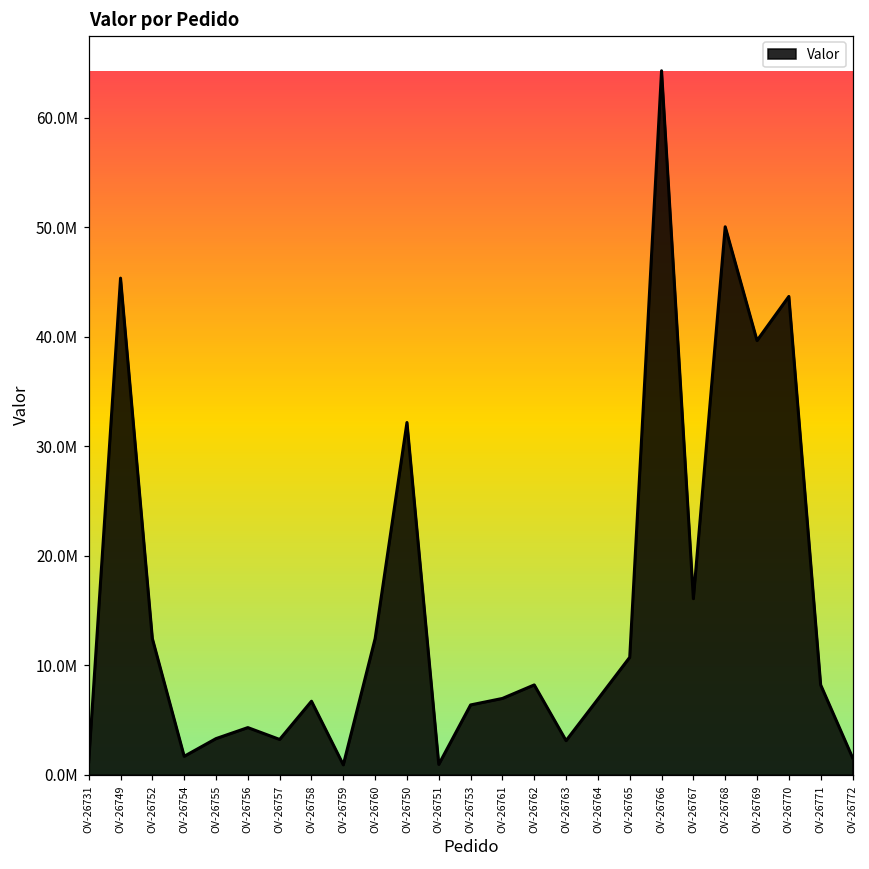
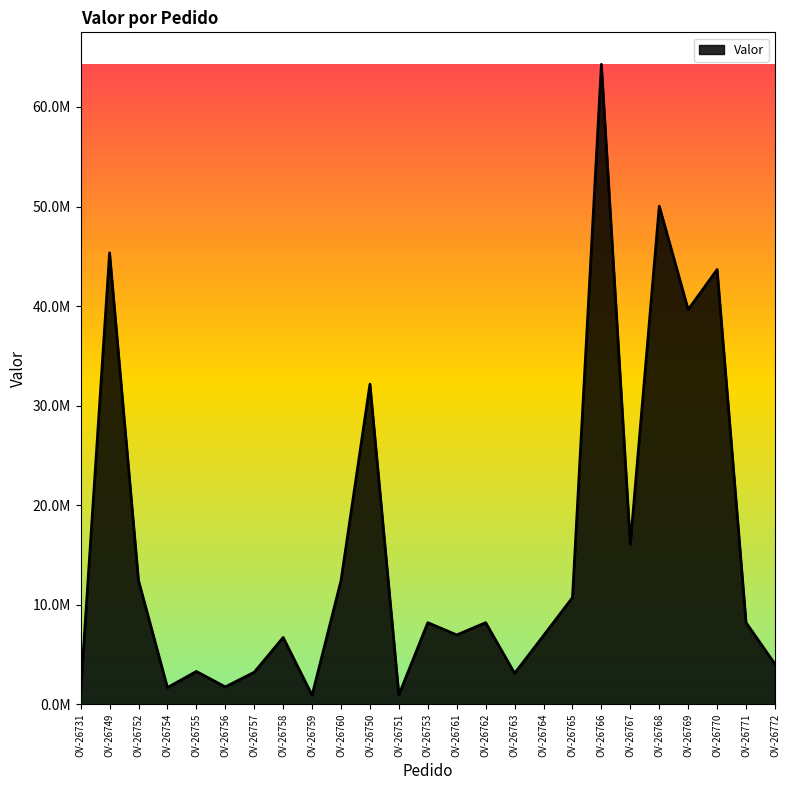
  {
    "OV-26731": 1000000,
    "OV-26749": 45000000,
    "OV-26752": 12000000,
    "OV-26754": 2000000,
    "OV-26755": 3000000,
-   "OV-26756": 4000000,
+   "OV-26756": 2000000,
    "OV-26757": 3000000,
    "OV-26758": 7000000,
    "OV-26759": 1000000,
    "OV-26760": 12000000,
    "OV-26750": 32000000,
    "OV-26751": 1000000,
-   "OV-26753": 6000000,
+   "OV-26753": 8000000,
    "OV-26761": 7000000,
    "OV-26762": 8000000,
    "OV-26763": 3000000,
    "OV-26764": 7000000,
    "OV-26765": 11000000,
    "OV-26766": 64000000,
    "OV-26767": 16000000,
    "OV-26768": 50000000,
    "OV-26769": 40000000,
    "OV-26770": 44000000,
    "OV-26771": 8000000,
-   "OV-26772": 2000000
+   "OV-26772": 4000000
  }
